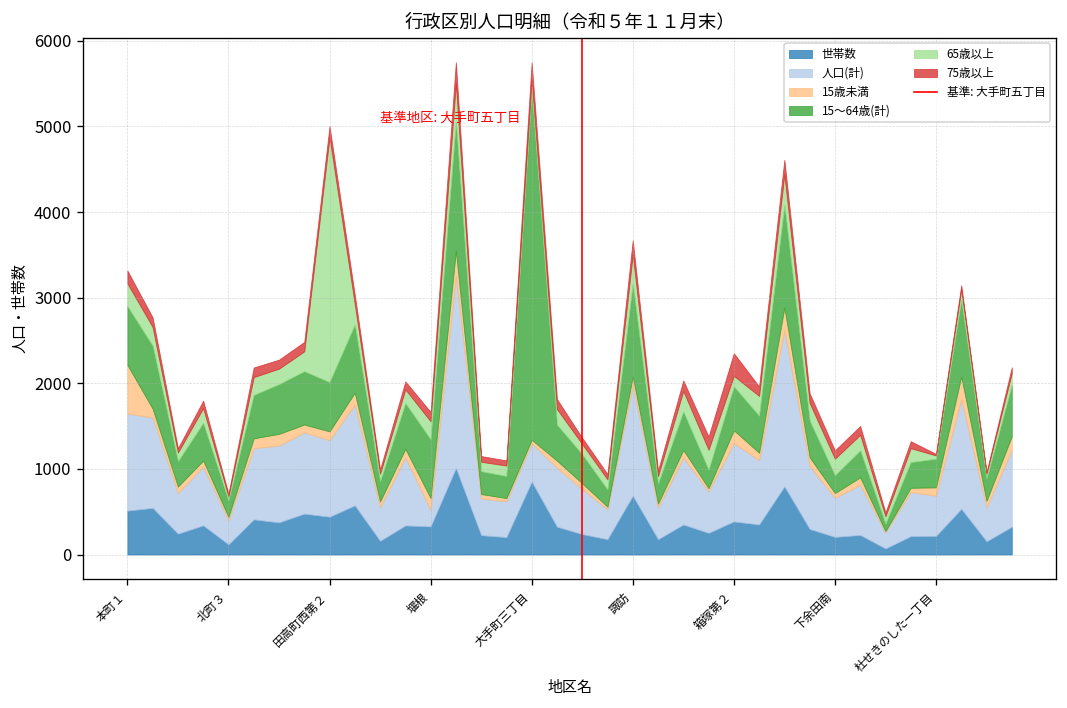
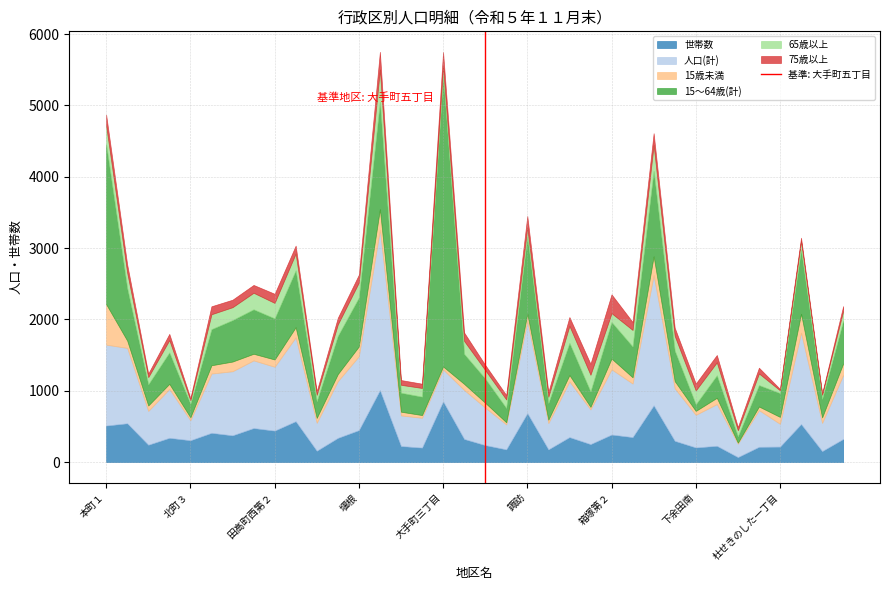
  {
    "世帯数": {
      "本町１": 500,
-     "北町３": 100,
+     "北町３": 300,
      "田高町西第２": 400,
-     "堰根": 300,
+     "堰根": 400,
      "大手町三丁目": 900,
      "諏訪": 700,
      "箱塚第２": 400,
      "下余田南": 200,
      "杜せきのした一丁目": 200
    },
    "人口(計)": {
      "本町１": 1100,
      "北町３": 300,
      "田高町西第２": 900,
-     "堰根": 200,
+     "堰根": 1000,
      "大手町三丁目": 400,
      "諏訪": 1300,
      "箱塚第２": 900,
      "下余田南": 500,
-     "杜せきのした一丁目": 500
+     "杜せきのした一丁目": 300
    },
    "15歳未満": {
      "本町１": 600,
      "北町３": 0,
      "田高町西第２": 100,
      "堰根": 100,
      "大手町三丁目": 0,
      "諏訪": 100,
      "箱塚第２": 200,
      "下余田南": 100,
      "杜せきのした一丁目": 100
    },
    "15〜64歳(計)": {
-     "本町１": 700,
+     "本町１": 2200,
      "北町３": 200,
      "田高町西第２": 600,
      "堰根": 700,
      "大手町三丁目": 4100,
      "諏訪": 1100,
      "箱塚第２": 500,
-     "下余田南": 200,
+     "下余田南": 100,
      "杜せきのした一丁目": 300
    },
    "65歳以上": {
      "本町１": 300,
-     "田高町西第２": 2900,
+     "田高町西第２": 200,
      "堰根": 200,
      "大手町三丁目": 100,
-     "諏訪": 300,
+     "諏訪": 100,
      "箱塚第２": 100,
      "下余田南": 200
    },
    "75歳以上": {
      "本町１": 200,
      "田高町西第２": 100,
      "堰根": 100,
      "大手町三丁目": 200,
      "諏訪": 200,
      "箱塚第２": 300,
      "下余田南": 100
    }
  }
